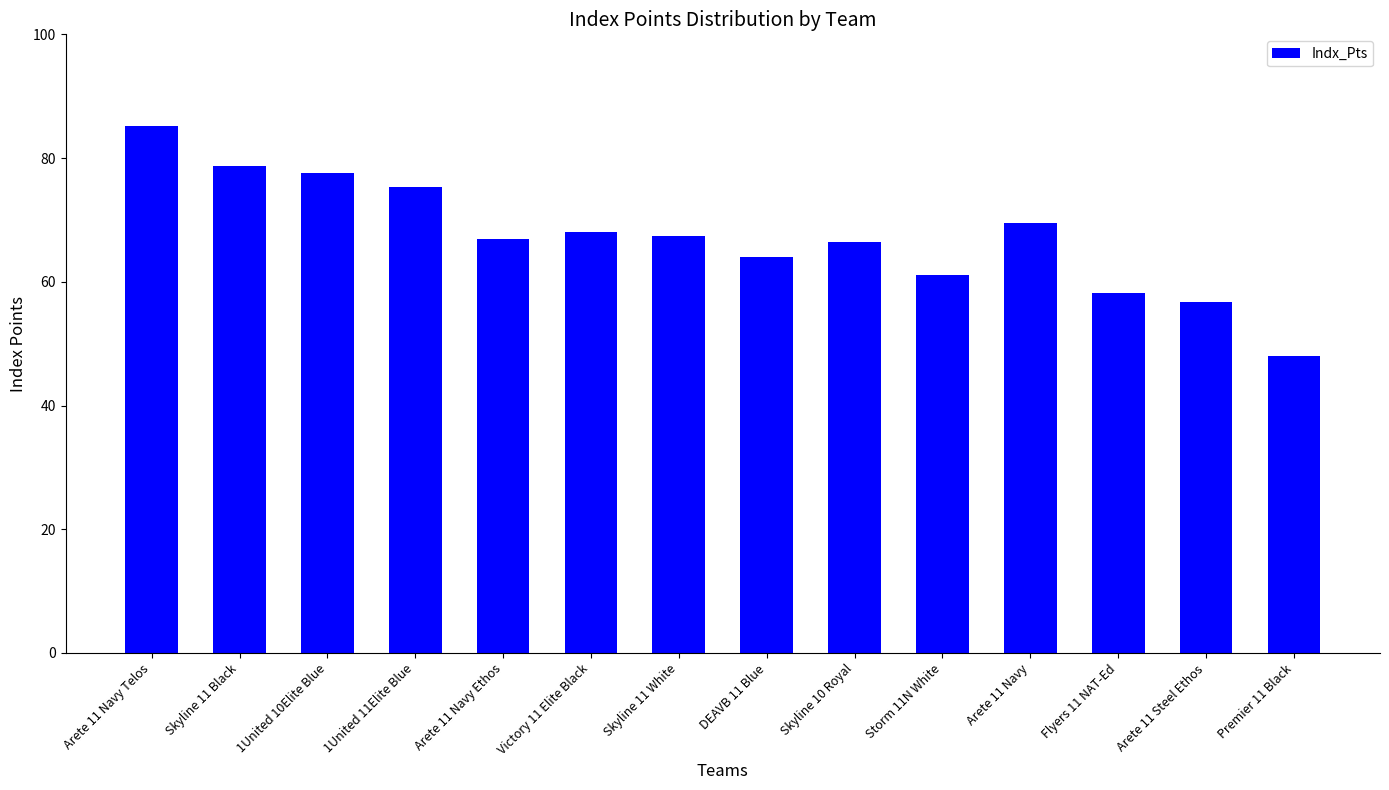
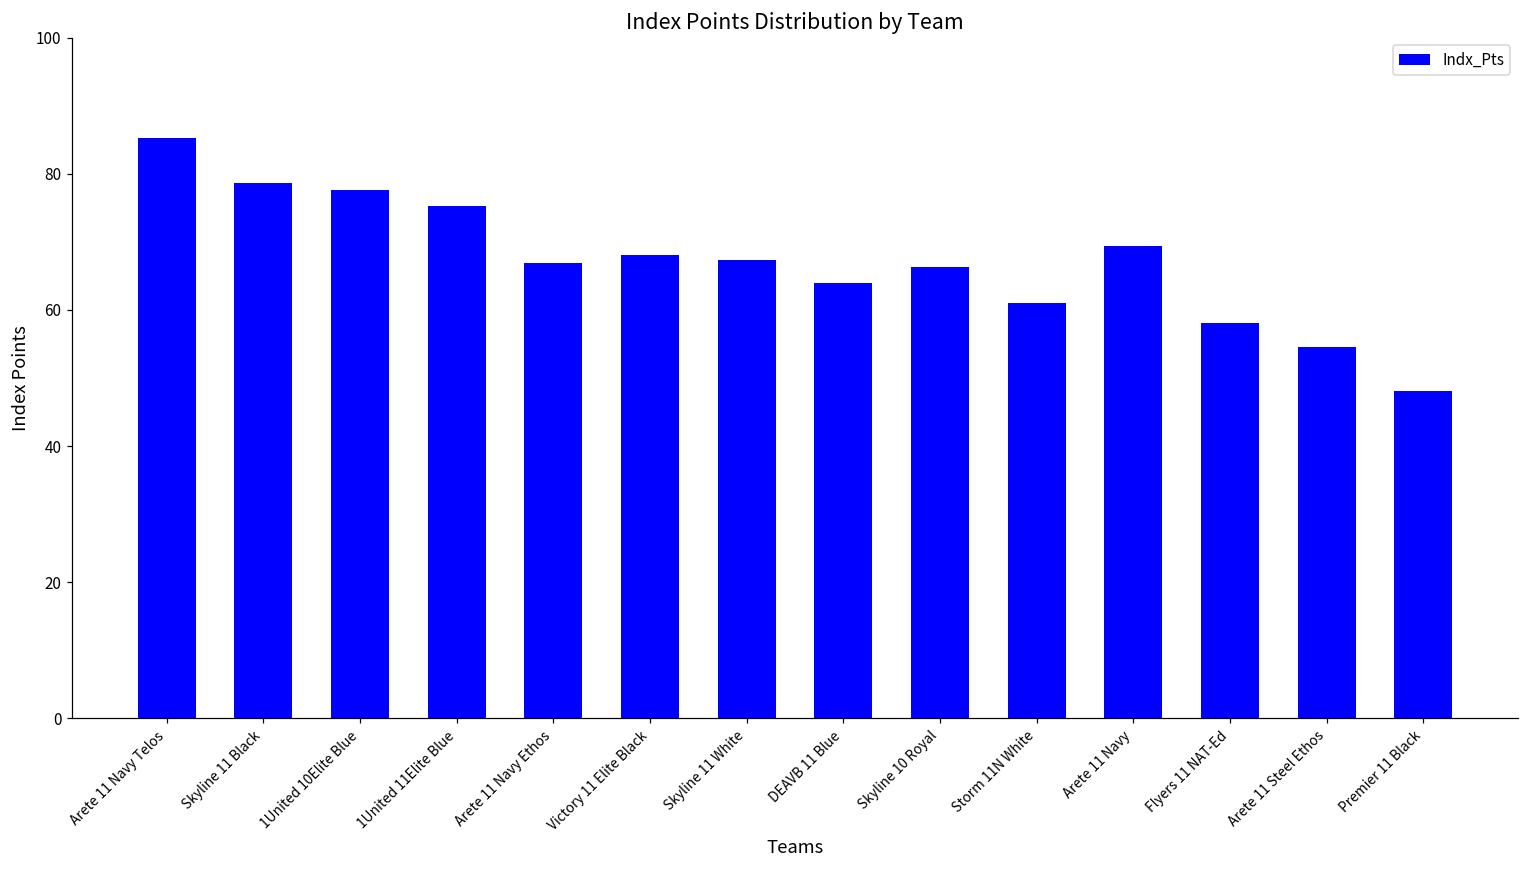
  {
    "Arete 11 Navy Telos": 85,
    "Skyline 11 Black": 79,
    "1United 10Elite Blue": 78,
    "1United 11Elite Blue": 75,
    "Arete 11 Navy Ethos": 67,
    "Victory 11 Elite Black": 68,
    "Skyline 11 White": 67,
    "DEAVB 11 Blue": 64,
    "Skyline 10 Royal": 66,
    "Storm 11N White": 61,
    "Arete 11 Navy": 69,
    "Flyers 11 NAT-Ed": 58,
-   "Arete 11 Steel Ethos": 57,
+   "Arete 11 Steel Ethos": 55,
    "Premier 11 Black": 48
  }
